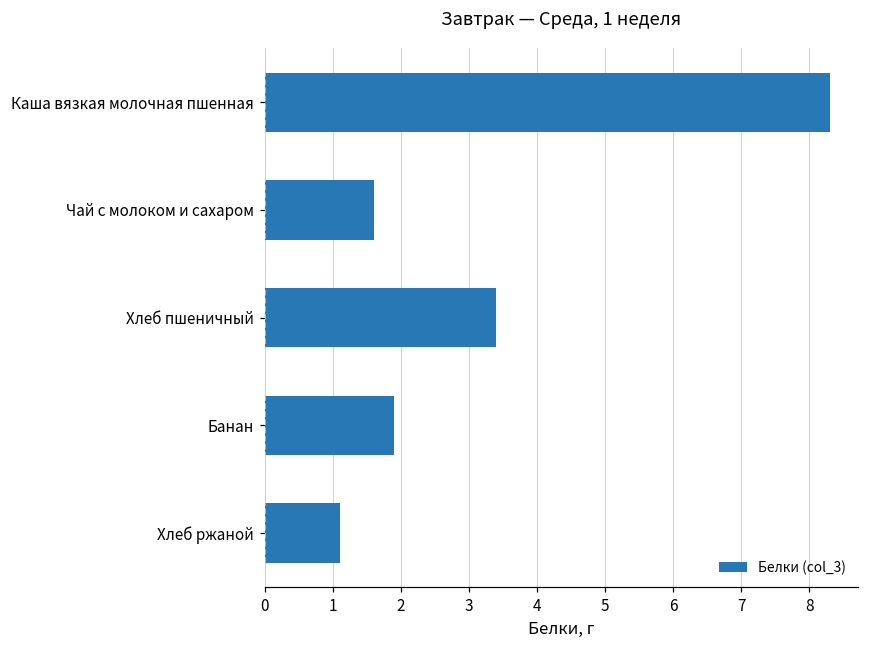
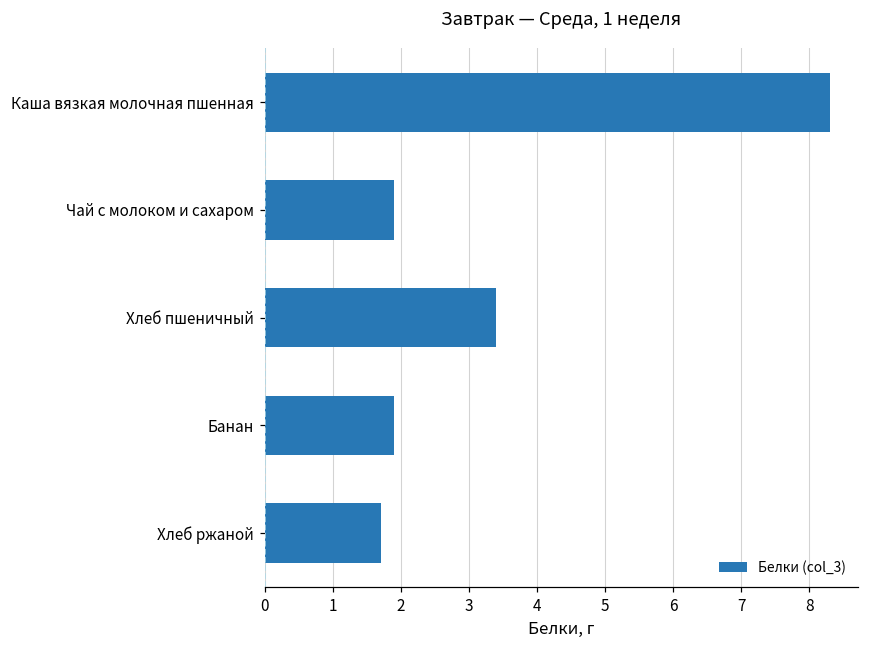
  {
    "Каша вязкая молочная пшенная": 8.3,
-   "Чай с молоком и сахаром": 1.6,
+   "Чай с молоком и сахаром": 1.9,
    "Хлеб пшеничный": 3.4,
    "Банан": 1.9,
-   "Хлеб ржаной": 1.1
+   "Хлеб ржаной": 1.7
  }
